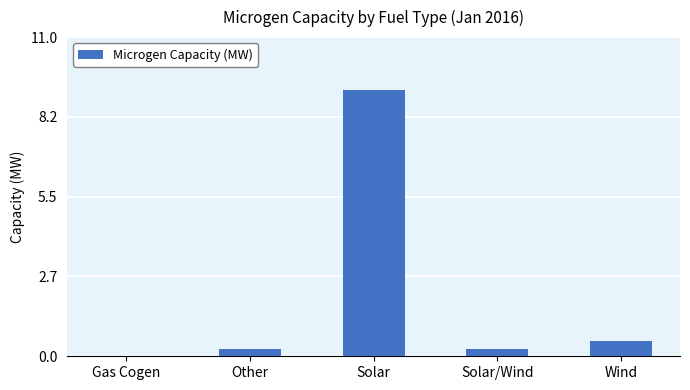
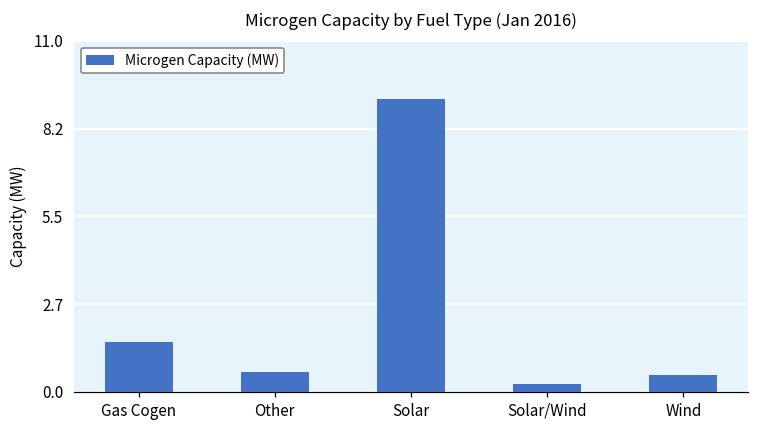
  {
-   "Gas Cogen": 0.0,
-   "Other": 0.2,
+   "Gas Cogen": 1.6,
+   "Other": 0.6,
    "Solar": 9.2,
    "Solar/Wind": 0.2,
    "Wind": 0.5
  }
